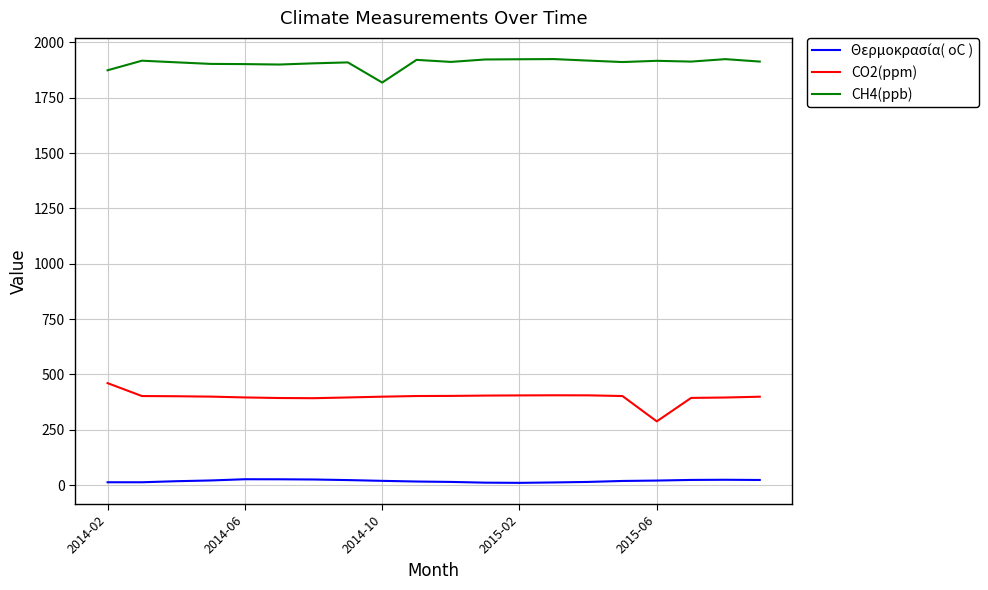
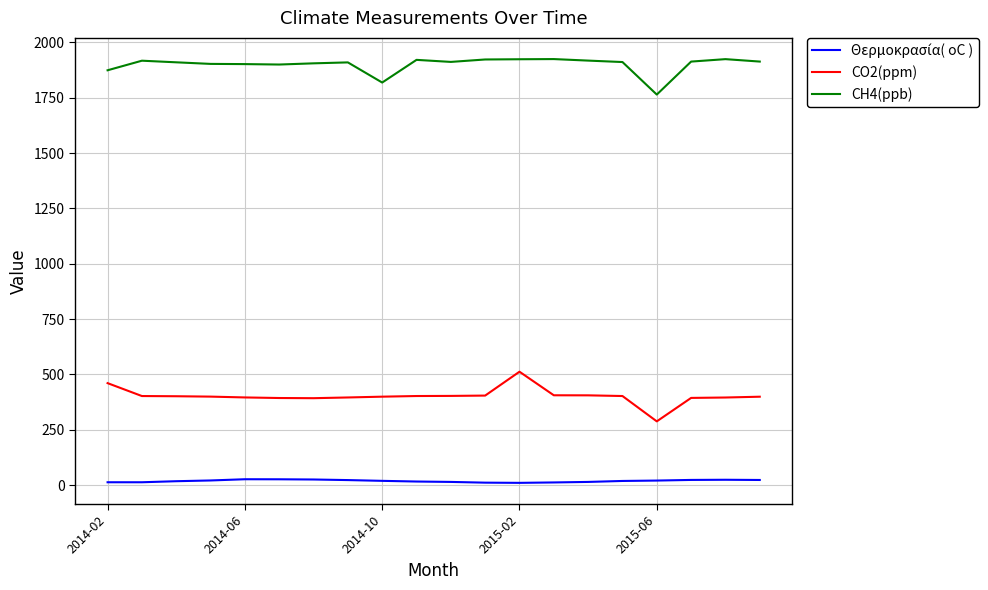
  {
    "Θερμοκρασία( oC )": {
      "2014-02": 10,
      "2014-06": 30,
      "2014-10": 20,
      "2015-02": 10,
      "2015-06": 20
    },
    "CO2(ppm)": {
      "2014-02": 460,
      "2014-06": 400,
      "2014-10": 400,
-     "2015-02": 410,
+     "2015-02": 510,
      "2015-06": 290
    },
    "CH4(ppb)": {
      "2014-02": 1870,
      "2014-06": 1900,
      "2014-10": 1820,
      "2015-02": 1920,
-     "2015-06": 1920
+     "2015-06": 1760
    }
  }
